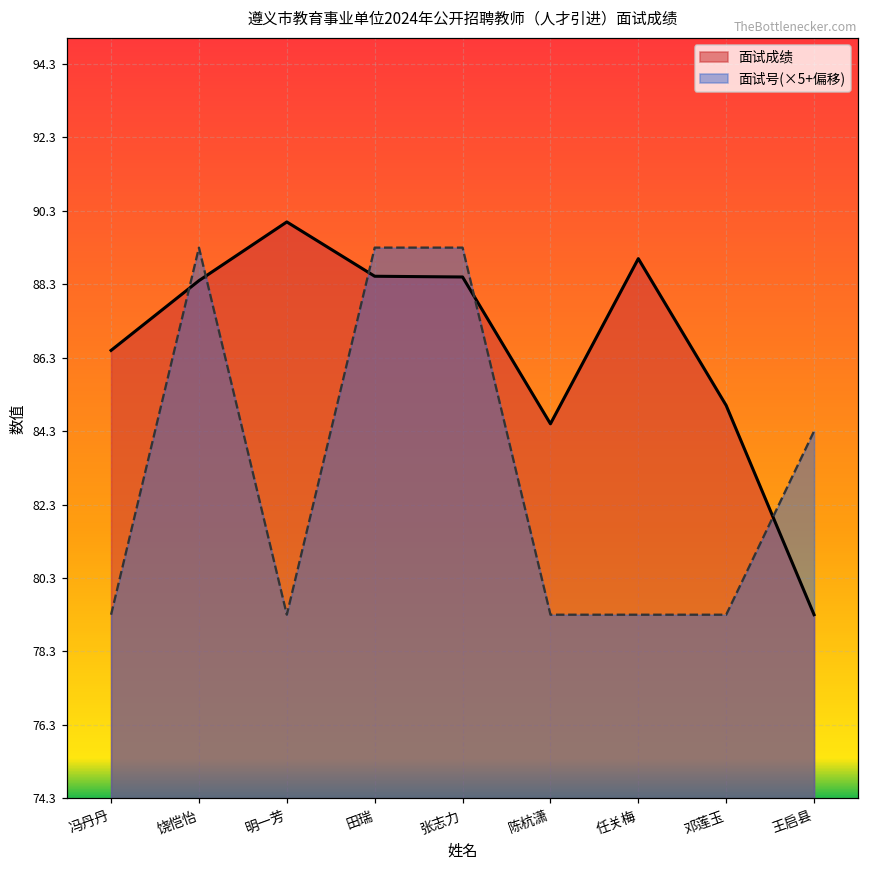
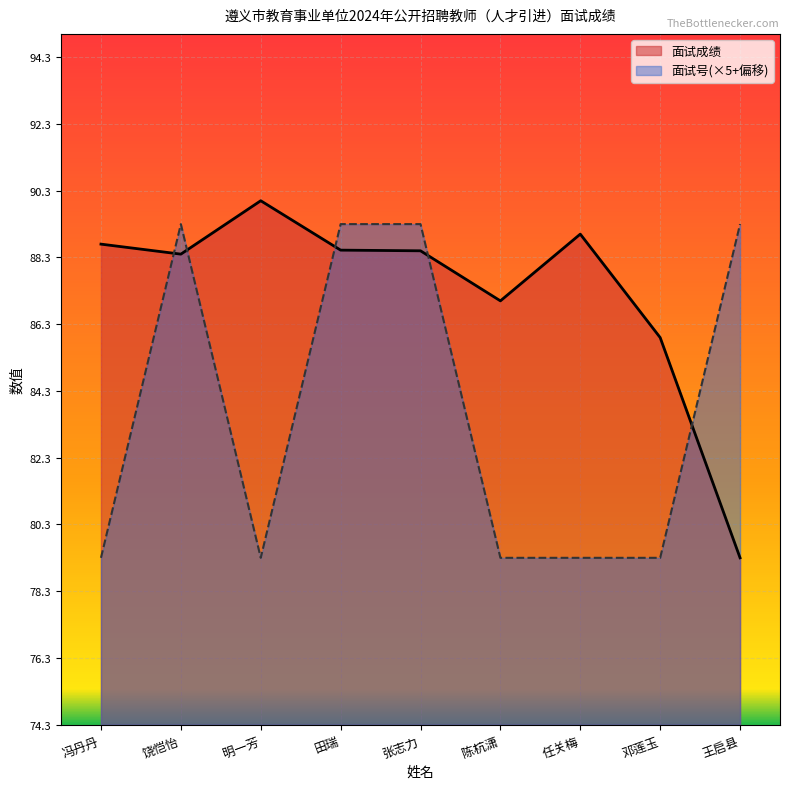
  {
    "面试成绩": {
-     "冯丹丹": 86.5,
+     "冯丹丹": 88.7,
      "饶恺怡": 88.4,
      "明一芳": 90.0,
      "田瑞": 88.5,
      "张志力": 88.5,
-     "陈杭潇": 84.5,
+     "陈杭潇": 87.0,
      "任关梅": 89.0,
-     "邓莲玉": 85.0,
+     "邓莲玉": 85.9,
      "王启县": 79.3
    },
    "面试号(×5+偏移)": {
      "冯丹丹": 79.3,
      "饶恺怡": 89.3,
      "明一芳": 79.3,
      "田瑞": 89.3,
      "张志力": 89.3,
      "陈杭潇": 79.3,
      "任关梅": 79.3,
      "邓莲玉": 79.3,
-     "王启县": 84.3
+     "王启县": 89.3
    }
  }
